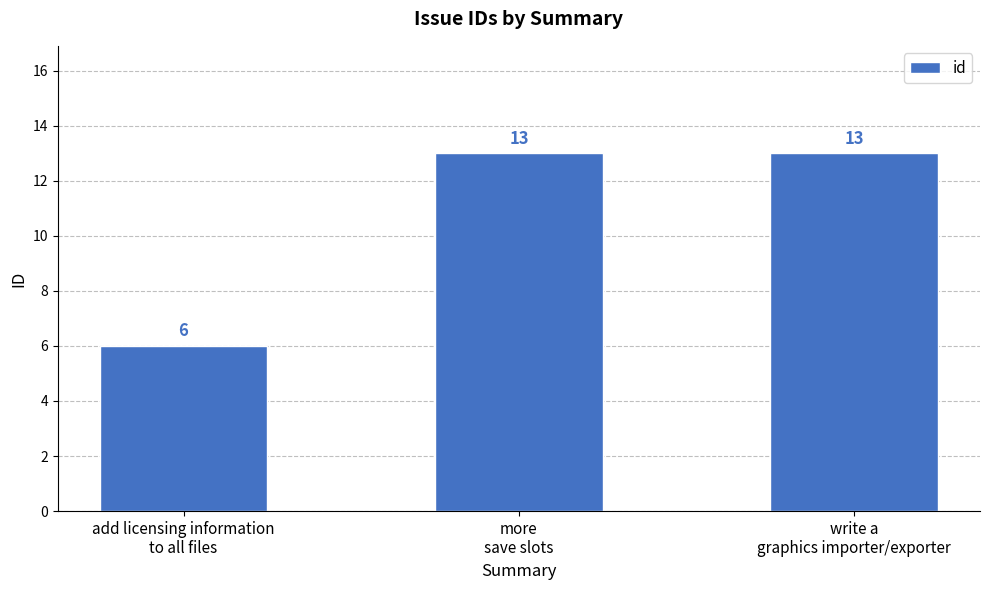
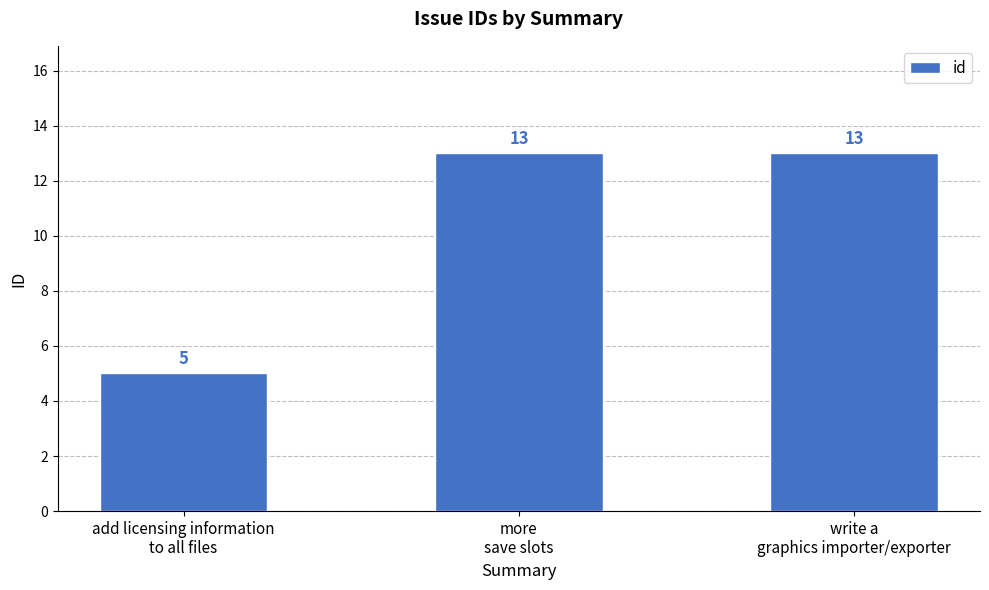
  {
-   "add licensing information to all files": 6,
+   "add licensing information to all files": 5,
    "more save slots": 13,
    "write a graphics importer/exporter": 13
  }
